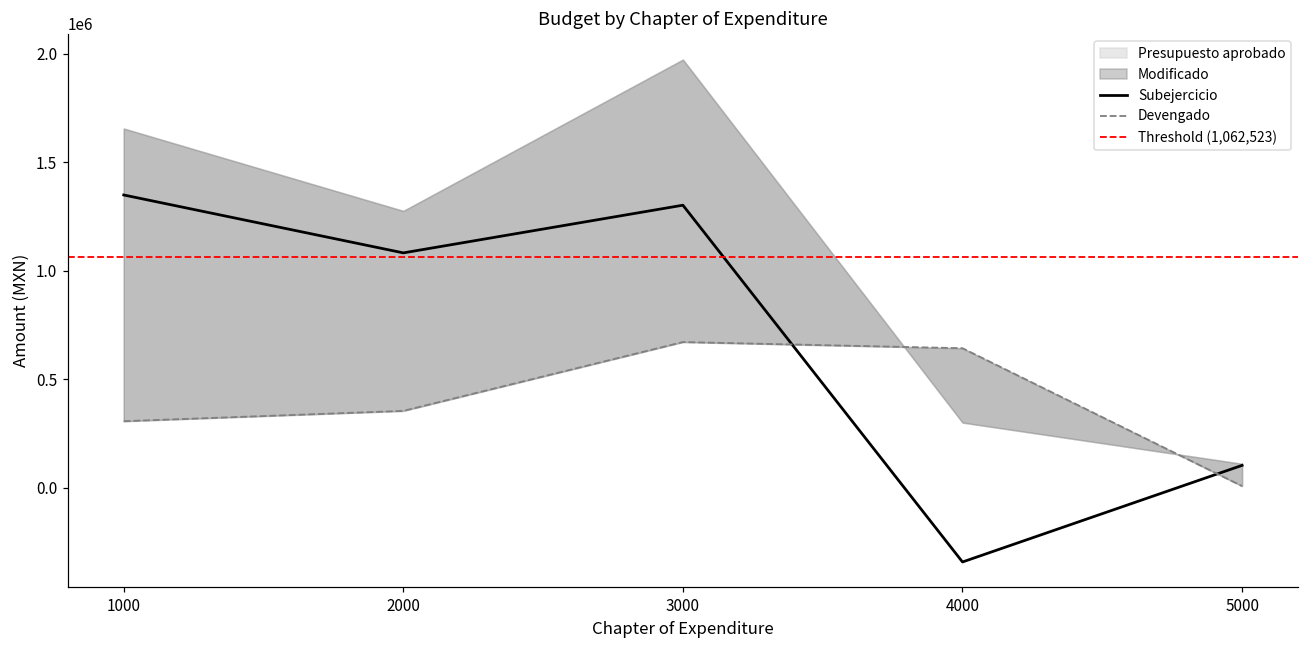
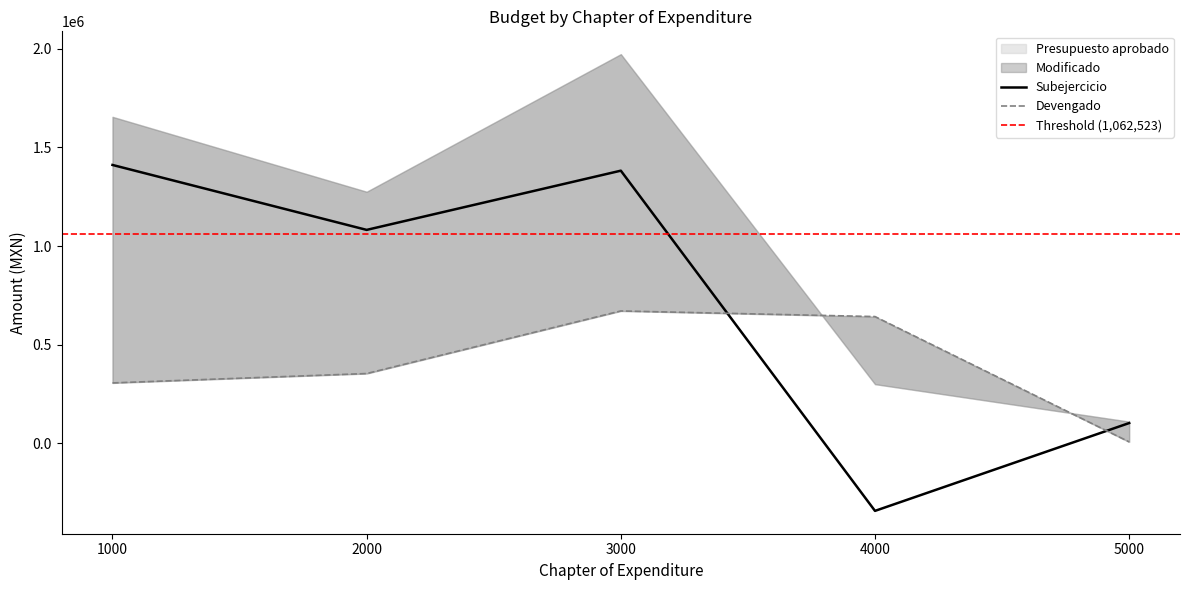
  {
    "Subejercicio": {
-     "1000": 1350000,
+     "1000": 1410000,
      "2000": 1080000,
-     "3000": 1300000,
+     "3000": 1380000,
      "4000": -340000
    }
  }
